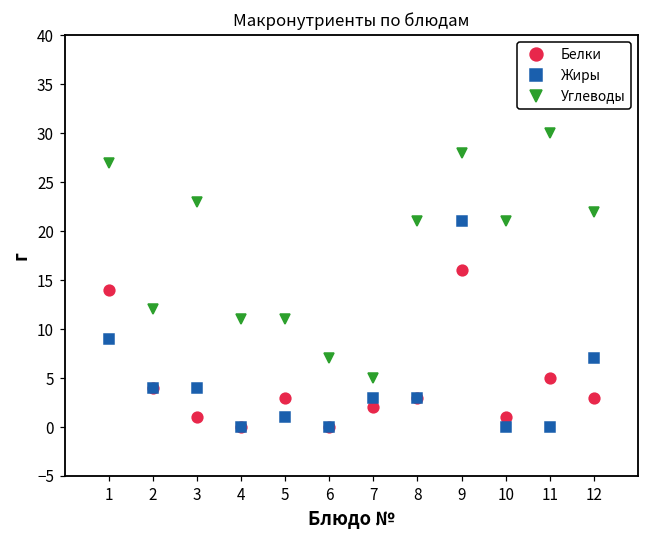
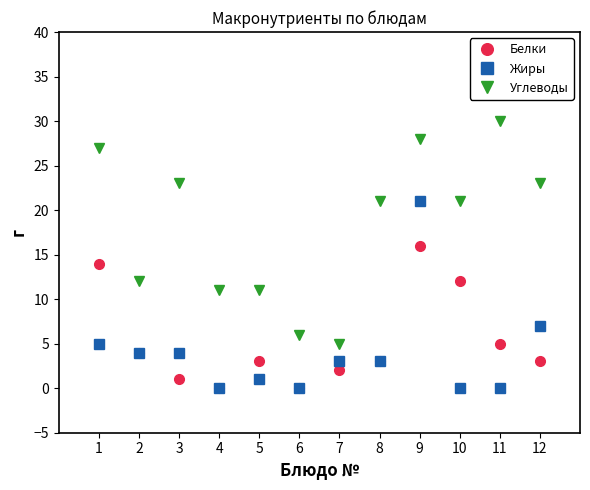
  {
    "Белки": {
      "1": 14,
      "3": 1,
      "5": 3,
      "7": 2,
      "9": 16,
-     "10": 1,
+     "10": 12,
      "11": 5,
      "12": 3
    },
    "Жиры": {
-     "1": 9,
+     "1": 5,
      "3": 4,
      "5": 1,
      "7": 3,
      "9": 21,
      "10": 0,
      "11": 0,
      "12": 7
    },
    "Углеводы": {
      "1": 27,
      "2": 12,
      "3": 23,
      "4": 11,
      "5": 11,
-     "6": 7,
+     "6": 6,
      "7": 5,
      "8": 21,
      "9": 28,
      "10": 21,
      "11": 30,
-     "12": 22
+     "12": 23
    }
  }
